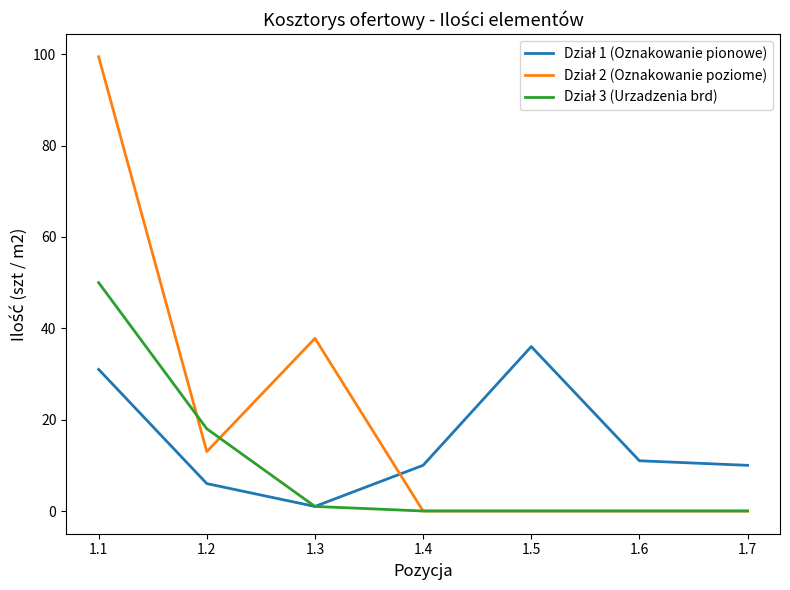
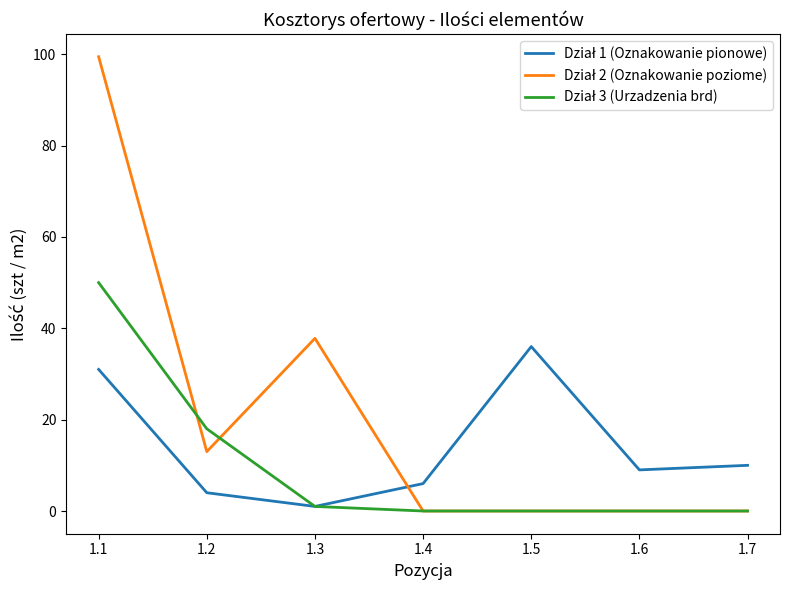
  {
    "Dział 1 (Oznakowanie pionowe)": {
      "1.1": 31,
-     "1.2": 6,
-     "1.4": 10,
+     "1.2": 4,
+     "1.4": 6,
      "1.5": 36,
-     "1.6": 11,
+     "1.6": 9,
      "1.7": 10
    },
    "Dział 2 (Oznakowanie poziome)": {
      "1.1": 99,
      "1.2": 13,
      "1.3": 38
    },
    "Dział 3 (Urzadzenia brd)": {
      "1.1": 50,
      "1.2": 18
    }
  }
